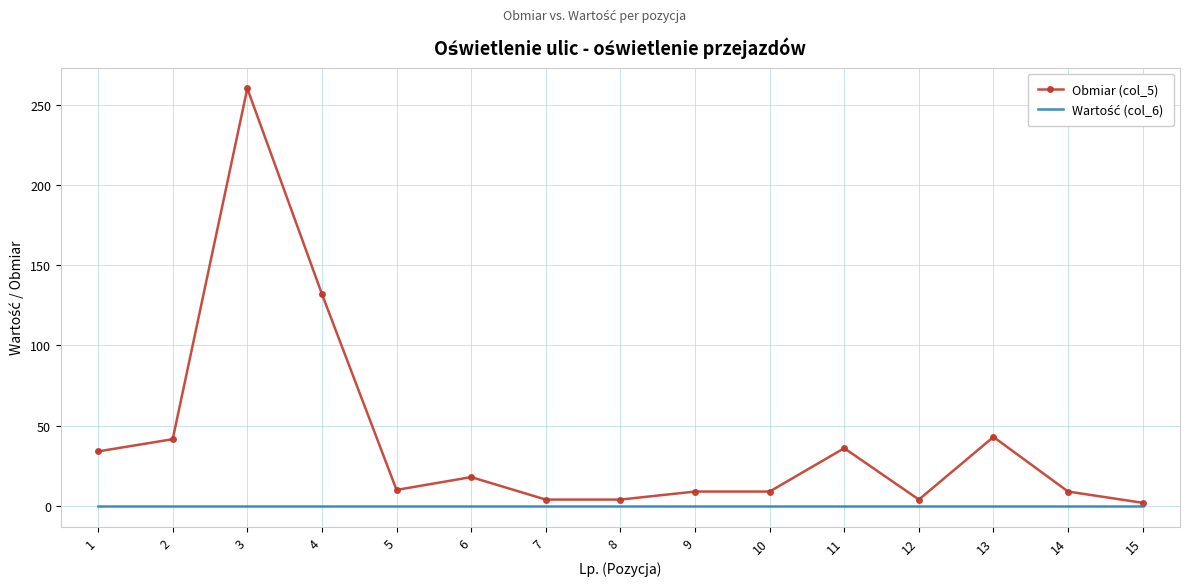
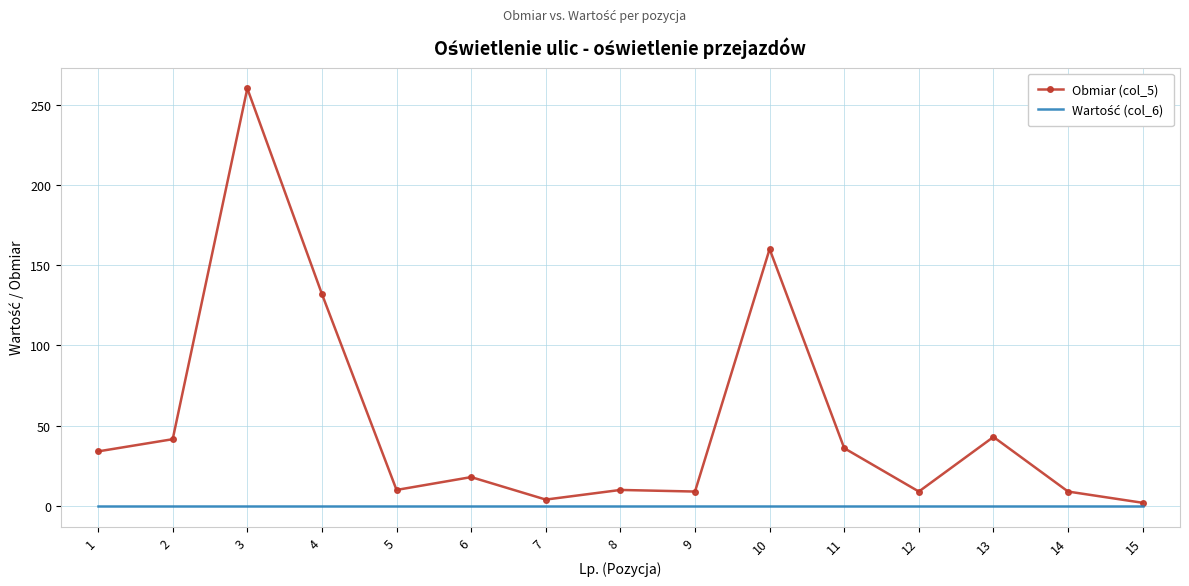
  {
    "Obmiar (col_5)": {
      "1": 34,
      "2": 42,
      "3": 260,
      "4": 132,
      "5": 10,
      "6": 18,
      "7": 4,
-     "8": 4,
+     "8": 10,
      "9": 9,
-     "10": 9,
+     "10": 160,
      "11": 36,
-     "12": 4,
+     "12": 9,
      "13": 43,
      "14": 9,
      "15": 2
    },
    "Wartość (col_6)": {
      "1": 0,
      "2": 0,
      "3": 0,
      "4": 0,
      "5": 0,
      "6": 0,
      "7": 0,
      "8": 0,
      "9": 0,
      "10": 0,
      "11": 0,
      "12": 0,
      "13": 0,
      "14": 0,
      "15": 0
    }
  }
